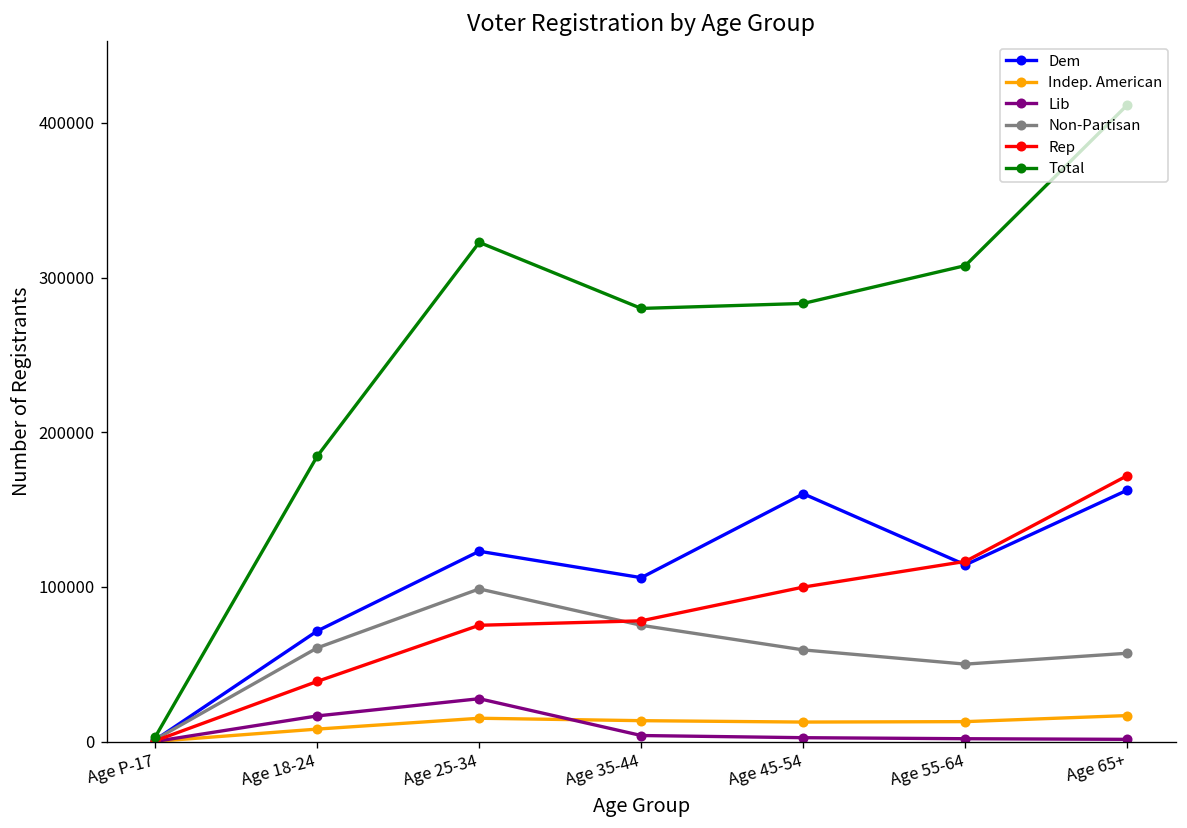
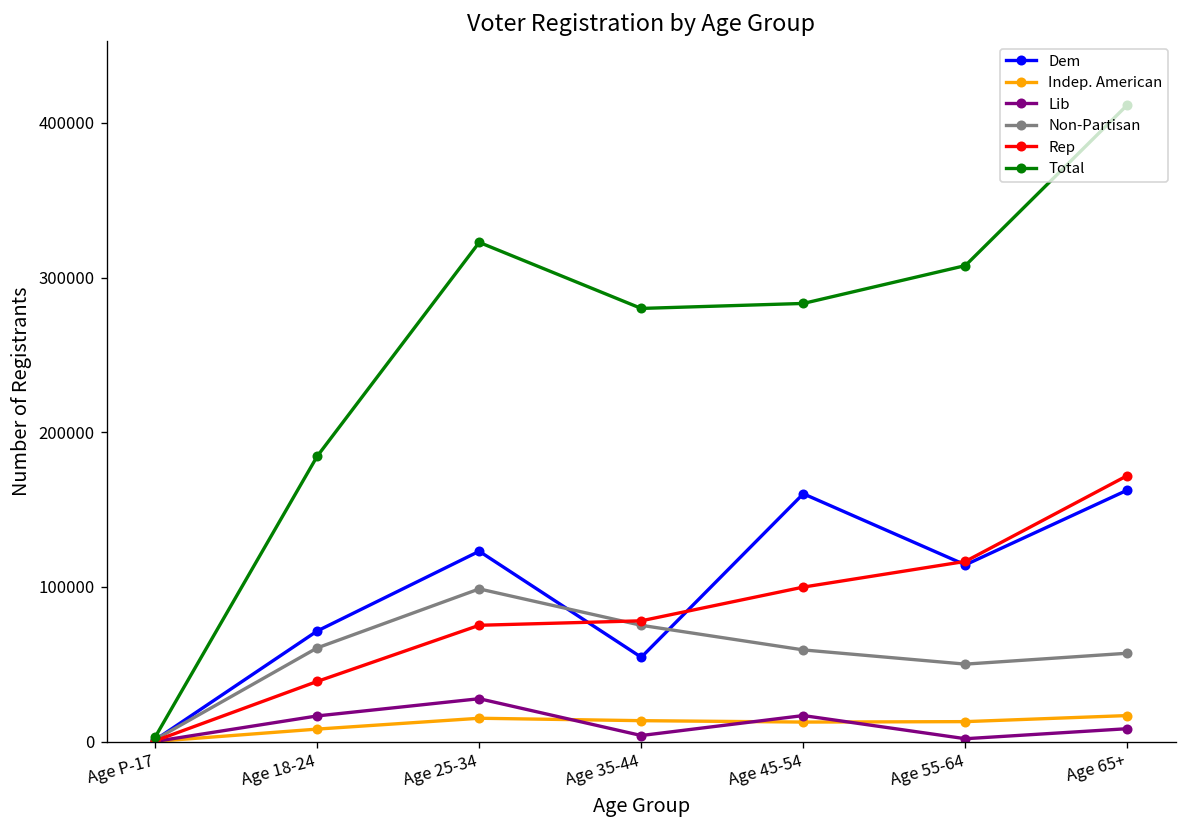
  {
    "Dem": {
      "Age 18-24": 71000,
      "Age 25-34": 123000,
-     "Age 35-44": 106000,
+     "Age 35-44": 54000,
      "Age 45-54": 160000,
      "Age 55-64": 114000,
      "Age 65+": 163000
    },
    "Indep. American": {
      "Age 18-24": 8000,
      "Age 25-34": 15000,
      "Age 35-44": 13000,
      "Age 45-54": 13000,
      "Age 55-64": 13000,
      "Age 65+": 17000
    },
    "Lib": {
      "Age 18-24": 17000,
      "Age 25-34": 28000,
      "Age 35-44": 4000,
-     "Age 45-54": 2000,
+     "Age 45-54": 17000,
      "Age 55-64": 2000,
-     "Age 65+": 1000
+     "Age 65+": 8000
    },
    "Non-Partisan": {
      "Age 18-24": 61000,
      "Age 25-34": 99000,
      "Age 35-44": 75000,
      "Age 45-54": 59000,
      "Age 55-64": 50000,
      "Age 65+": 57000
    },
    "Rep": {
      "Age 18-24": 39000,
      "Age 25-34": 75000,
      "Age 35-44": 78000,
      "Age 45-54": 100000,
      "Age 55-64": 116000,
      "Age 65+": 172000
    },
    "Total": {
      "Age 18-24": 184000,
      "Age 25-34": 323000,
      "Age 35-44": 280000,
      "Age 45-54": 283000,
      "Age 55-64": 308000
    }
  }
